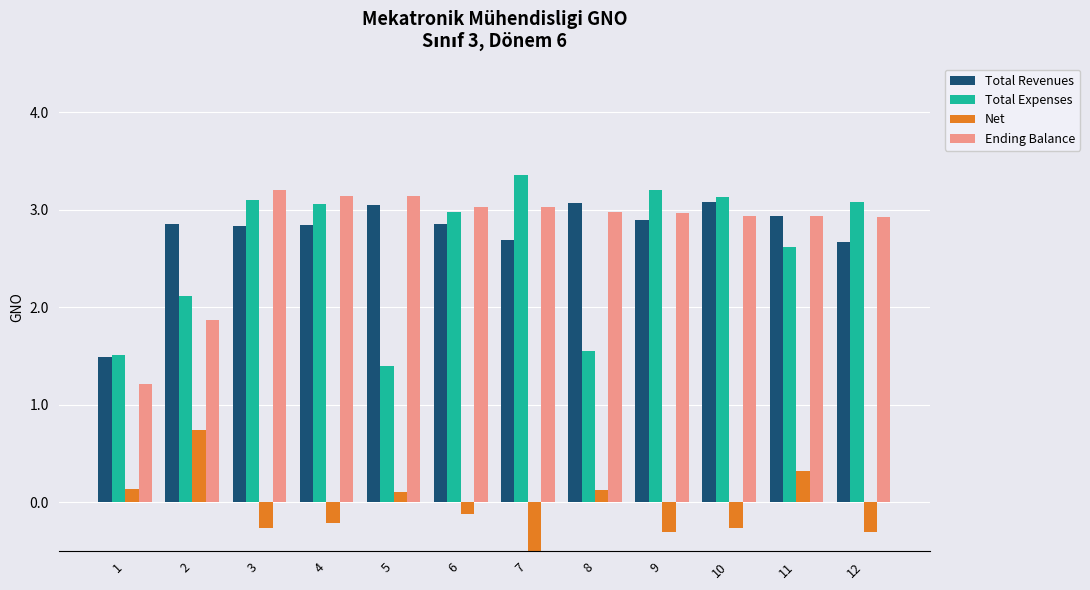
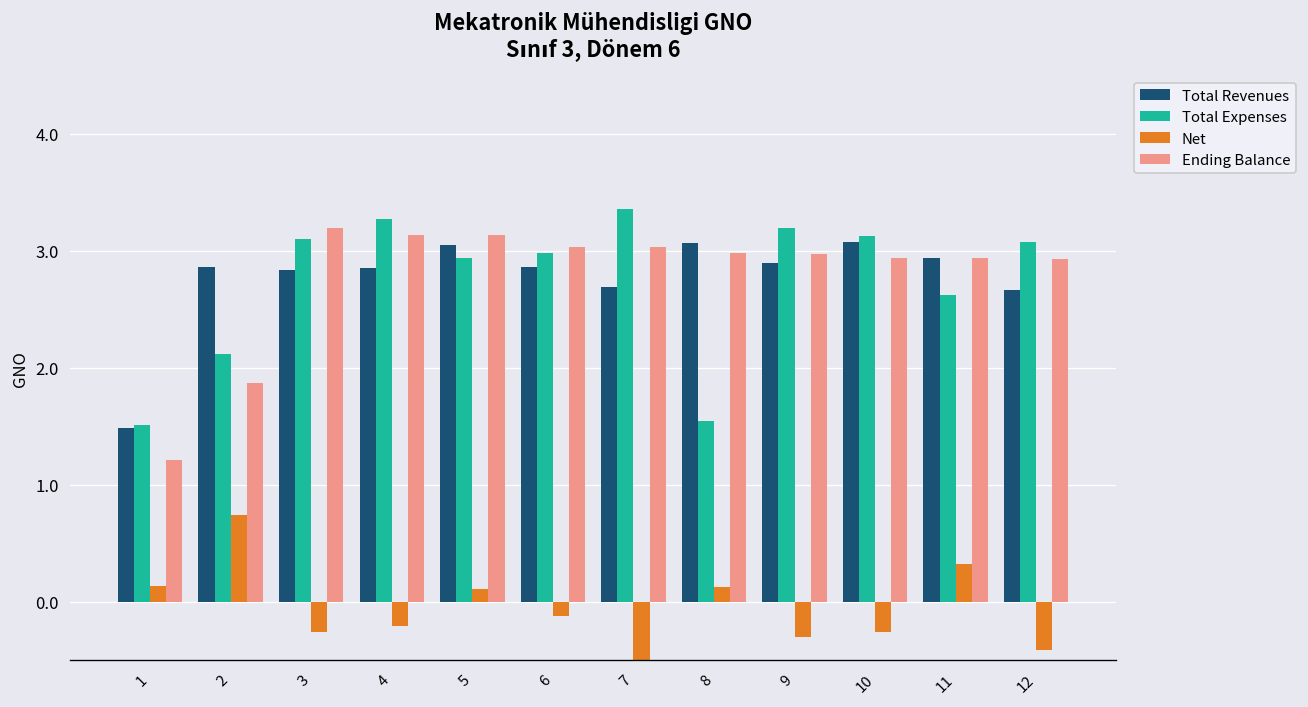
  {
    "Total Revenues": {
      "1": 1.5,
      "2": 2.9,
      "3": 2.8,
      "4": 2.9,
      "5": 3.1,
      "6": 2.9,
      "7": 2.7,
      "8": 3.1,
      "9": 2.9,
      "10": 3.1,
      "11": 2.9,
      "12": 2.7
    },
    "Total Expenses": {
      "1": 1.5,
      "2": 2.1,
      "3": 3.1,
-     "4": 3.1,
-     "5": 1.4,
+     "4": 3.3,
+     "5": 2.9,
      "6": 3.0,
      "7": 3.4,
      "8": 1.6,
      "9": 3.2,
      "10": 3.1,
      "11": 2.6,
      "12": 3.1
    },
    "Net": {
      "1": 0.1,
      "2": 0.7,
      "3": -0.3,
      "4": -0.2,
      "5": 0.1,
      "6": -0.1,
      "8": 0.1,
      "9": -0.3,
      "10": -0.3,
      "11": 0.3,
-     "12": -0.3
+     "12": -0.4
    },
    "Ending Balance": {
      "1": 1.2,
      "2": 1.9,
      "3": 3.2,
      "4": 3.1,
      "5": 3.1,
      "6": 3.0,
      "7": 3.0,
      "8": 3.0,
      "9": 3.0,
      "10": 2.9,
      "11": 2.9,
      "12": 2.9
    }
  }
